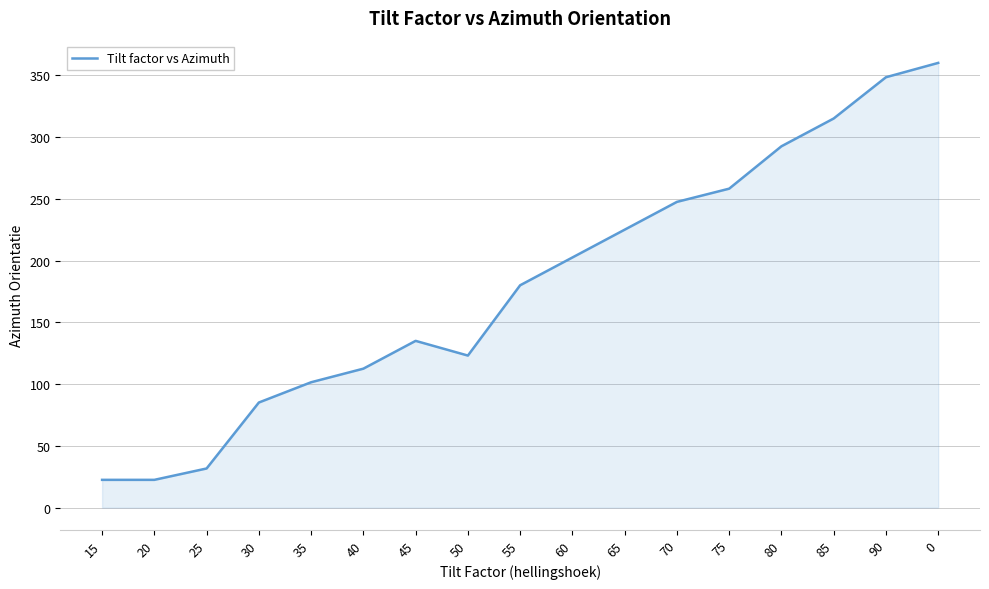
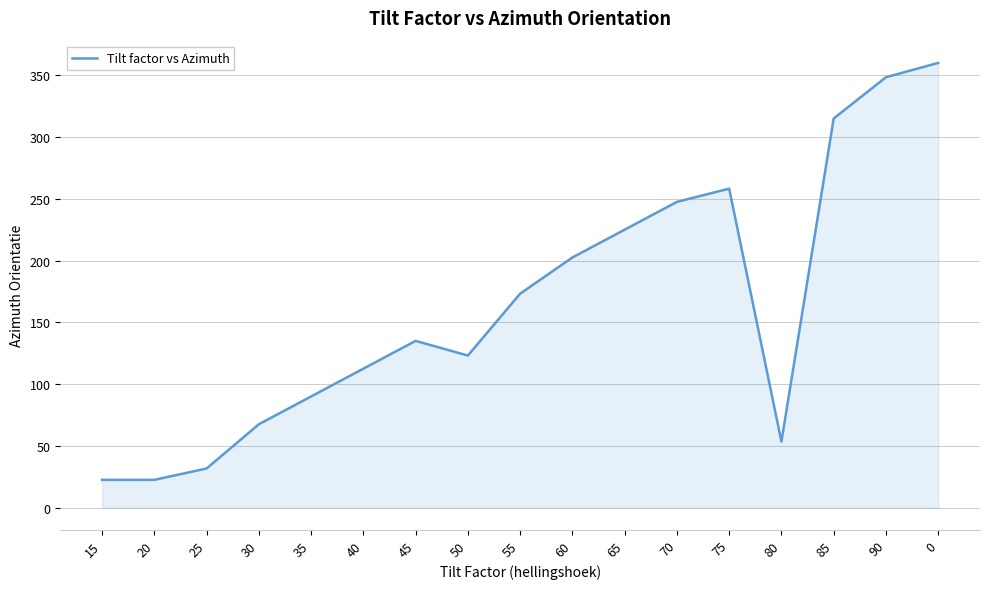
  {
    "15": 23,
    "20": 23,
    "25": 32,
-   "30": 85,
-   "35": 102,
+   "30": 68,
+   "35": 90,
    "40": 113,
    "45": 135,
    "50": 123,
-   "55": 180,
+   "55": 173,
    "60": 203,
    "65": 225,
    "70": 248,
    "75": 258,
-   "80": 293,
+   "80": 54,
    "85": 315,
    "90": 348,
    "0": 360
  }
